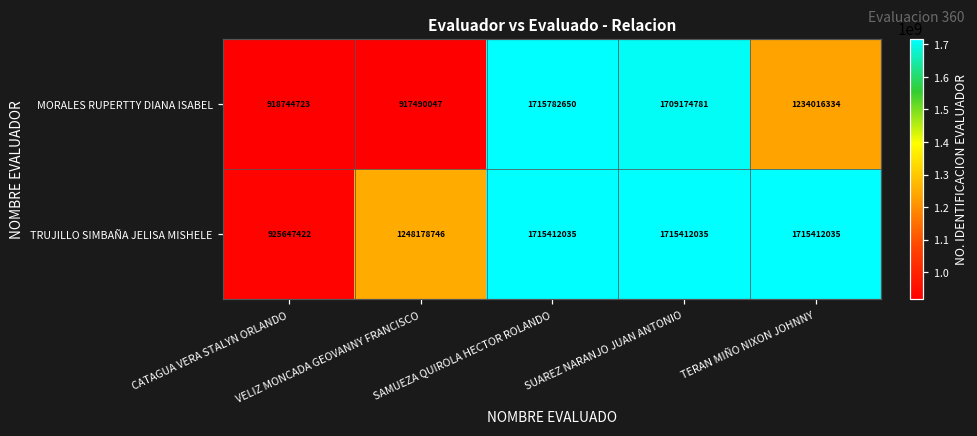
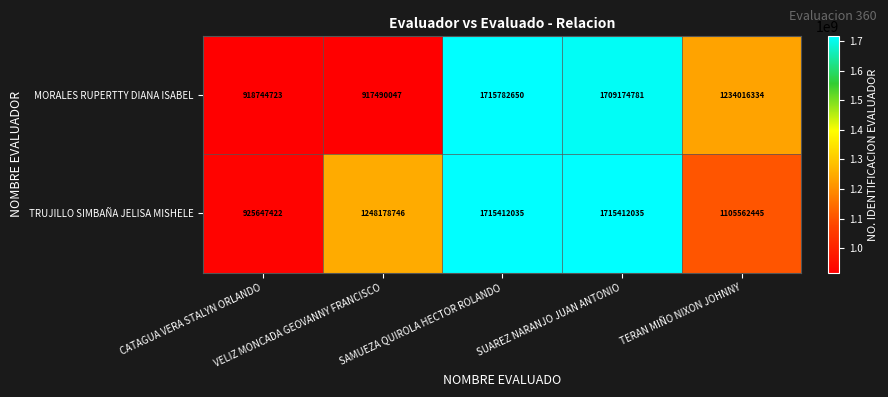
  {
    "MORALES RUPERTTY DIANA ISABEL": {
      "CATAGUA VERA STALYN ORLANDO": 918744723,
      "VELIZ MONCADA GEOVANNY FRANCISCO": 917490047,
      "SAMUEZA QUIROLA HECTOR ROLANDO": 1715782650,
      "SUAREZ NARANJO JUAN ANTONIO": 1709174781,
      "TERAN MIÑO NIXON JOHNNY": 1234016334
    },
    "TRUJILLO SIMBAÑA JELISA MISHELE": {
      "CATAGUA VERA STALYN ORLANDO": 925647422,
      "VELIZ MONCADA GEOVANNY FRANCISCO": 1248178746,
      "SAMUEZA QUIROLA HECTOR ROLANDO": 1715412035,
      "SUAREZ NARANJO JUAN ANTONIO": 1715412035,
-     "TERAN MIÑO NIXON JOHNNY": 1715412035
+     "TERAN MIÑO NIXON JOHNNY": 1105562445
    }
  }
